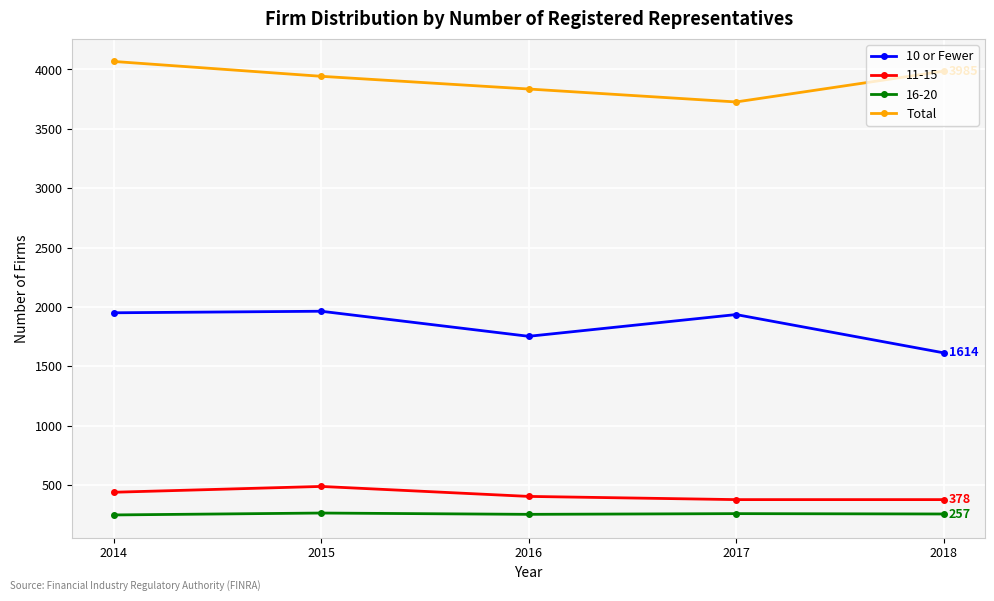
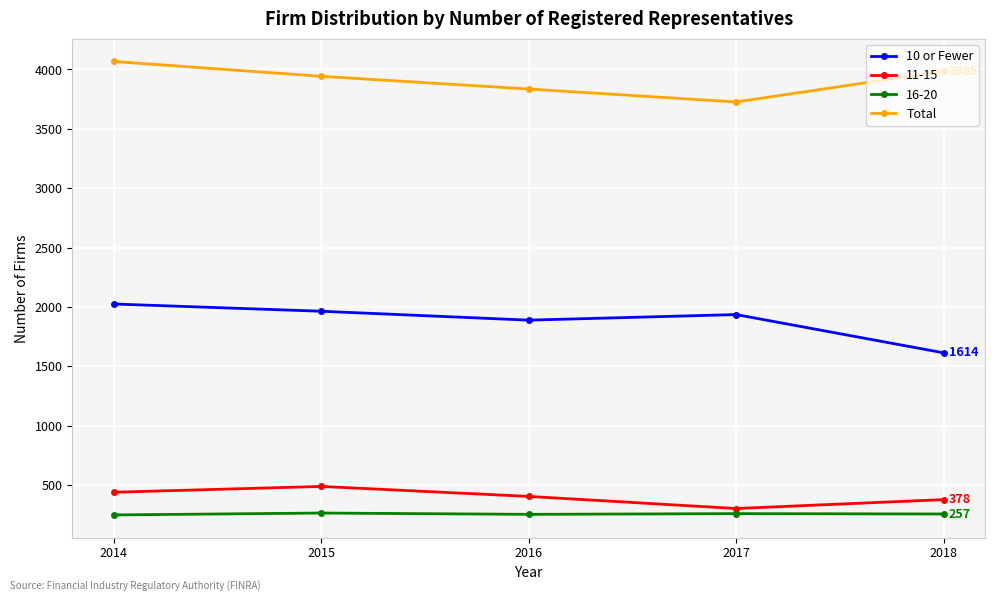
  {
    "10 or Fewer": {
-     "2014": 1950,
+     "2014": 2030,
      "2015": 1960,
-     "2016": 1750,
+     "2016": 1890,
      "2017": 1940
    },
    "11-15": {
      "2014": 440,
      "2015": 490,
      "2016": 410,
-     "2017": 380
+     "2017": 300
    },
    "16-20": {
      "2018": 257
    },
    "Total": {
      "2014": 4070,
      "2015": 3940,
      "2016": 3840,
      "2017": 3730
    }
  }
